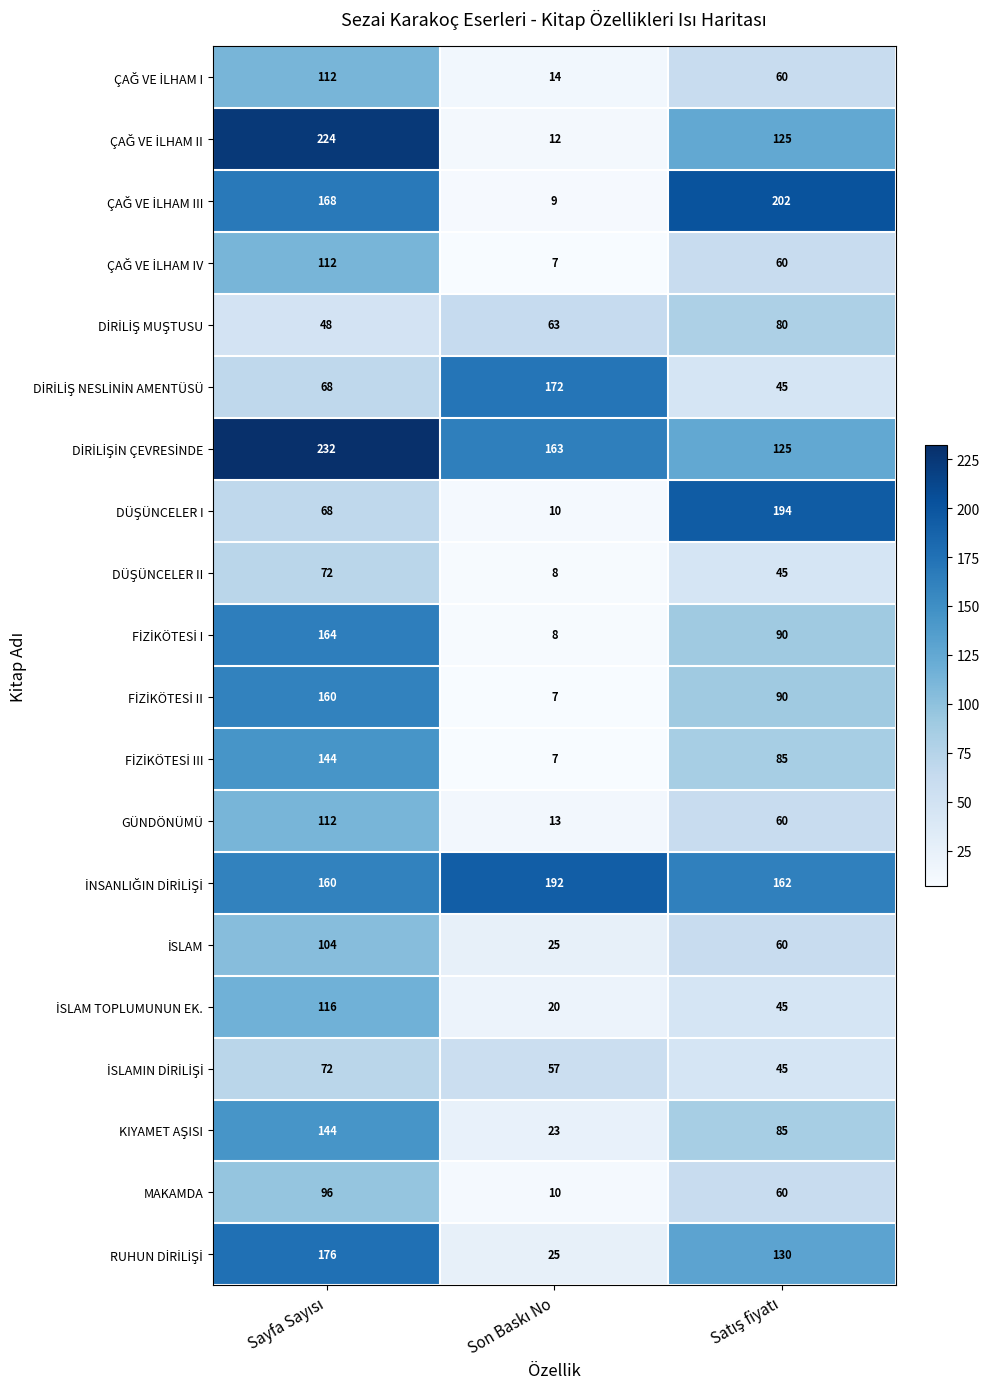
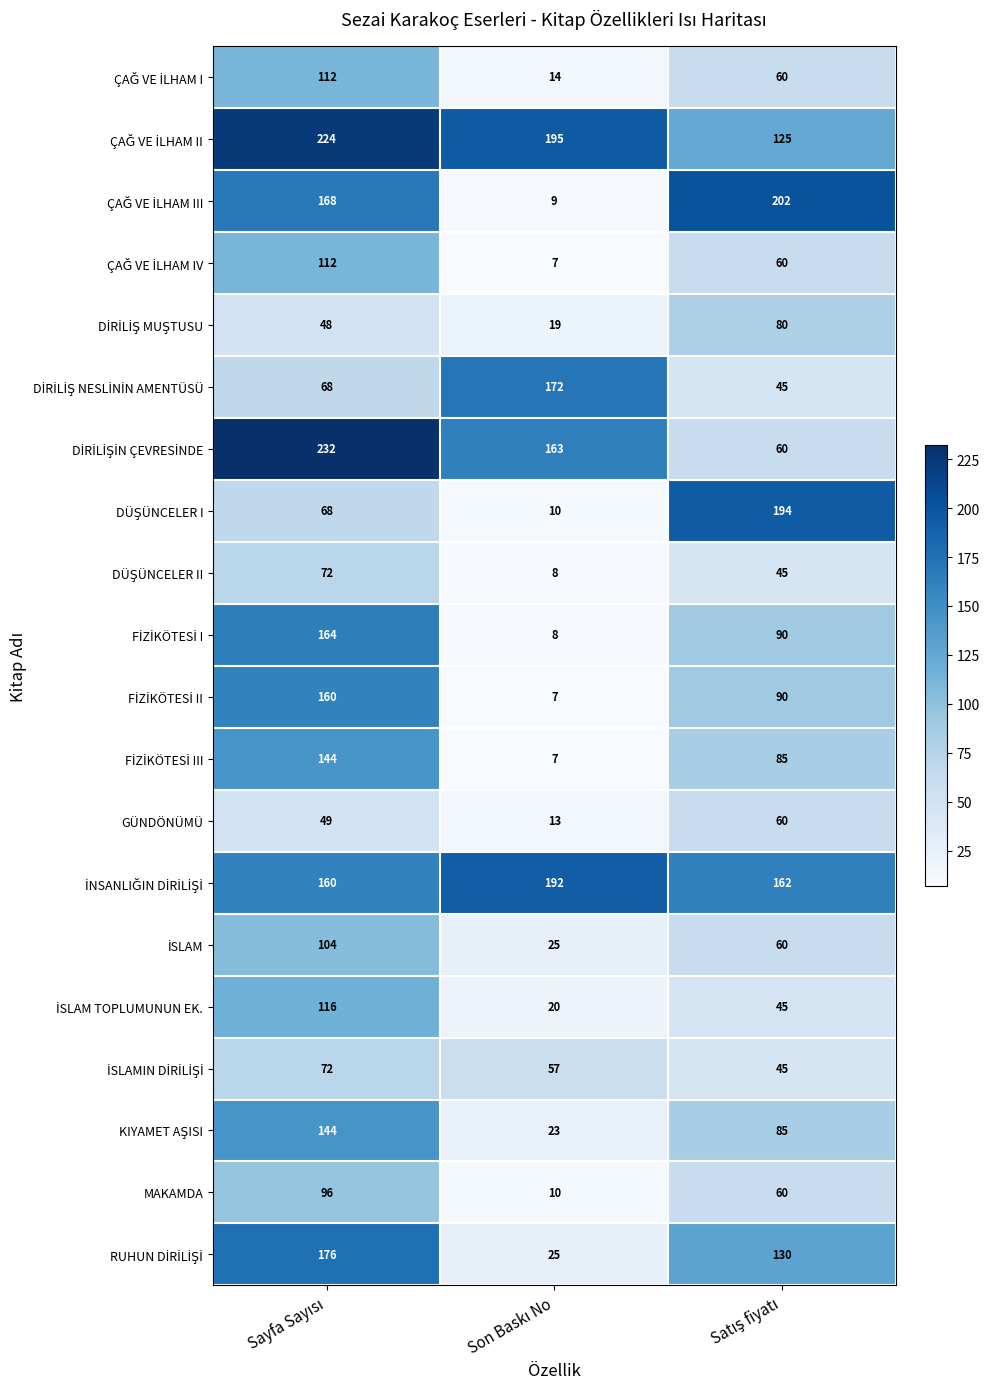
  {
    "ÇAĞ VE İLHAM I": {
      "Sayfa Sayısı": 112,
      "Son Baskı No": 14,
      "Satış fiyatı": 60
    },
    "ÇAĞ VE İLHAM II": {
      "Sayfa Sayısı": 224,
-     "Son Baskı No": 12,
+     "Son Baskı No": 195,
      "Satış fiyatı": 125
    },
    "ÇAĞ VE İLHAM III": {
      "Sayfa Sayısı": 168,
      "Son Baskı No": 9,
      "Satış fiyatı": 202
    },
    "ÇAĞ VE İLHAM IV": {
      "Sayfa Sayısı": 112,
      "Son Baskı No": 7,
      "Satış fiyatı": 60
    },
    "DİRİLİŞ MUŞTUSU": {
      "Sayfa Sayısı": 48,
-     "Son Baskı No": 63,
+     "Son Baskı No": 19,
      "Satış fiyatı": 80
    },
    "DİRİLİŞ NESLİNİN AMENTÜSÜ": {
      "Sayfa Sayısı": 68,
      "Son Baskı No": 172,
      "Satış fiyatı": 45
    },
    "DİRİLİŞİN ÇEVRESİNDE": {
      "Sayfa Sayısı": 232,
      "Son Baskı No": 163,
-     "Satış fiyatı": 125
+     "Satış fiyatı": 60
    },
    "DÜŞÜNCELER I": {
      "Sayfa Sayısı": 68,
      "Son Baskı No": 10,
      "Satış fiyatı": 194
    },
    "DÜŞÜNCELER II": {
      "Sayfa Sayısı": 72,
      "Son Baskı No": 8,
      "Satış fiyatı": 45
    },
    "FİZİKÖTESİ I": {
      "Sayfa Sayısı": 164,
      "Son Baskı No": 8,
      "Satış fiyatı": 90
    },
    "FİZİKÖTESİ II": {
      "Sayfa Sayısı": 160,
      "Son Baskı No": 7,
      "Satış fiyatı": 90
    },
    "FİZİKÖTESİ III": {
      "Sayfa Sayısı": 144,
      "Son Baskı No": 7,
      "Satış fiyatı": 85
    },
    "GÜNDÖNÜMÜ": {
-     "Sayfa Sayısı": 112,
+     "Sayfa Sayısı": 49,
      "Son Baskı No": 13,
      "Satış fiyatı": 60
    },
    "İNSANLIĞIN DİRİLİŞİ": {
      "Sayfa Sayısı": 160,
      "Son Baskı No": 192,
      "Satış fiyatı": 162
    },
    "İSLAM": {
      "Sayfa Sayısı": 104,
      "Son Baskı No": 25,
      "Satış fiyatı": 60
    },
    "İSLAM TOPLUMUNUN EK.": {
      "Sayfa Sayısı": 116,
      "Son Baskı No": 20,
      "Satış fiyatı": 45
    },
    "İSLAMIN DİRİLİŞİ": {
      "Sayfa Sayısı": 72,
      "Son Baskı No": 57,
      "Satış fiyatı": 45
    },
    "KIYAMET AŞISI": {
      "Sayfa Sayısı": 144,
      "Son Baskı No": 23,
      "Satış fiyatı": 85
    },
    "MAKAMDA": {
      "Sayfa Sayısı": 96,
      "Son Baskı No": 10,
      "Satış fiyatı": 60
    },
    "RUHUN DİRİLİŞİ": {
      "Sayfa Sayısı": 176,
      "Son Baskı No": 25,
      "Satış fiyatı": 130
    }
  }
